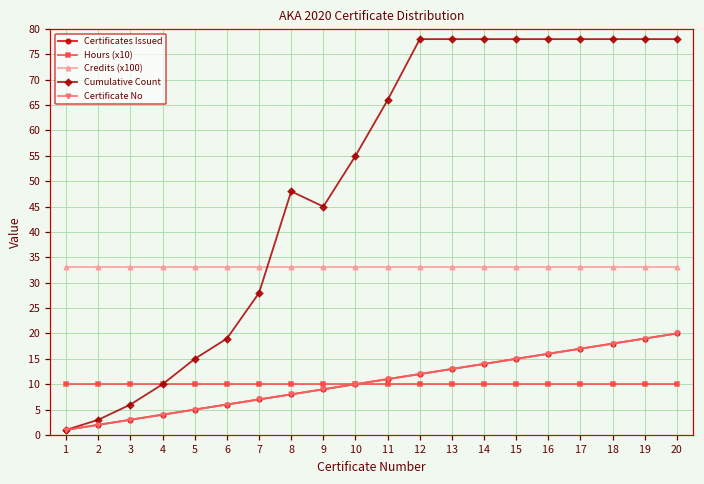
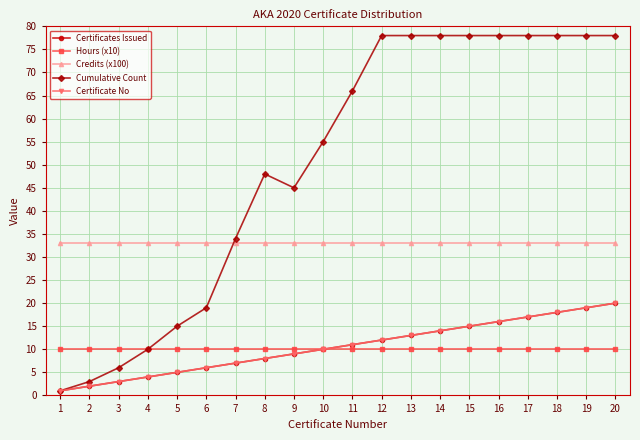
  {
    "Credits (x100)": {
      "1": 33,
      "2": 33,
      "3": 33,
      "4": 33,
      "5": 33,
      "6": 33,
      "7": 33,
      "8": 33,
      "9": 33,
      "10": 33,
      "11": 33,
      "12": 33,
      "13": 33,
      "14": 33,
      "15": 33,
      "16": 33,
      "17": 33,
      "18": 33,
      "19": 33,
      "20": 33
    },
    "Cumulative Count": {
      "2": 3,
      "3": 6,
      "5": 15,
      "6": 19,
-     "7": 28,
+     "7": 34,
      "8": 48,
      "9": 45,
      "10": 55,
      "11": 66,
      "12": 78,
      "13": 78,
      "14": 78,
      "15": 78,
      "16": 78,
      "17": 78,
      "18": 78,
      "19": 78,
      "20": 78
    }
  }
